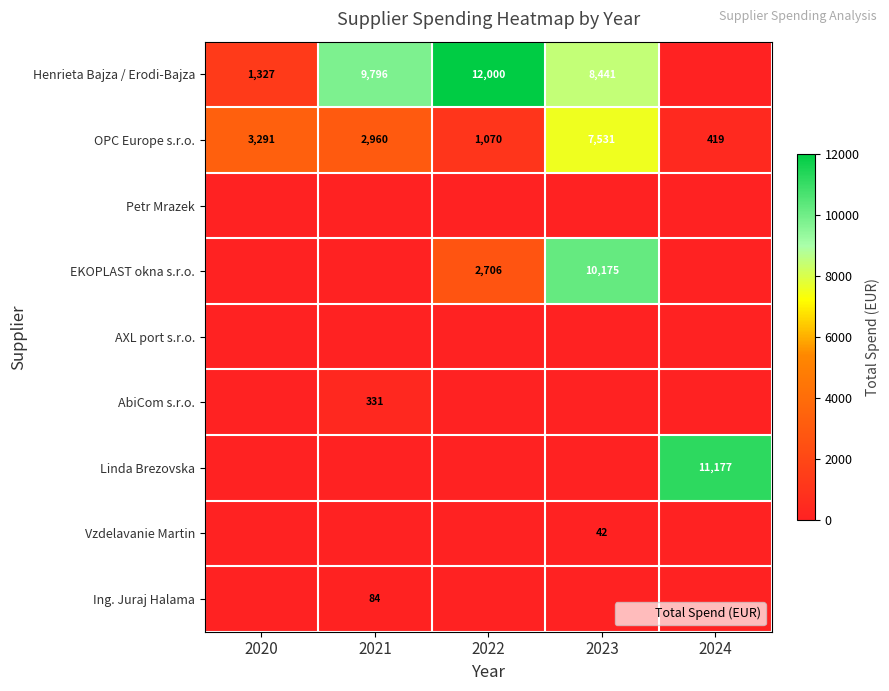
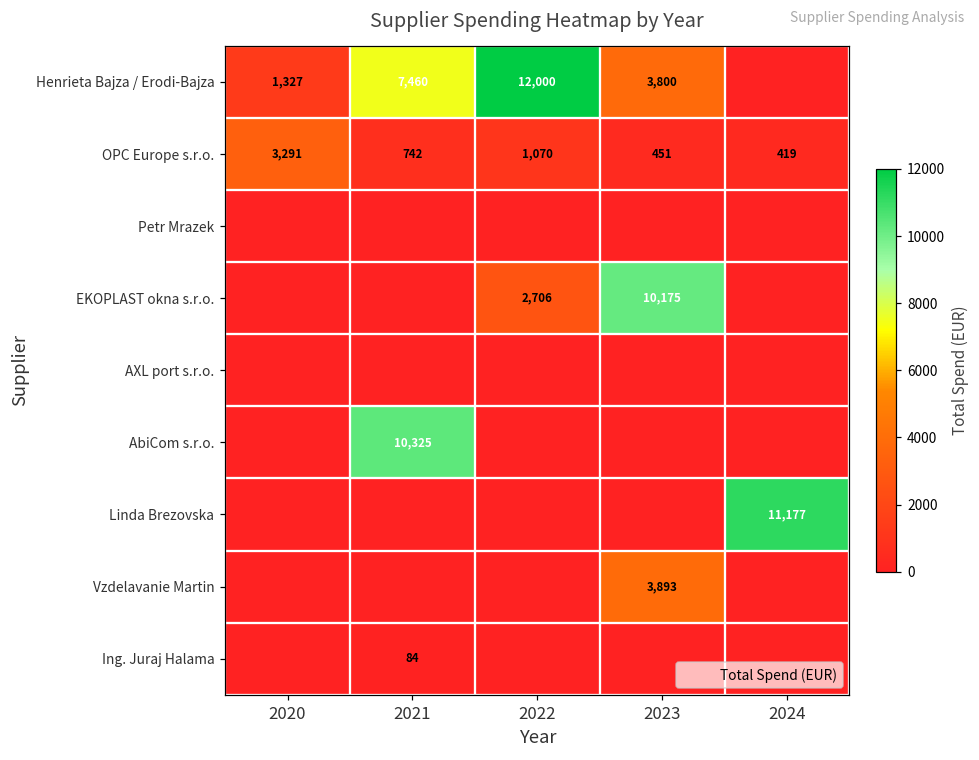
  {
    "Henrieta Bajza / Erodi-Bajza": {
      "2020": "1,327",
-     "2021": "9,796",
+     "2021": "7,460",
      "2022": "12,000",
-     "2023": "8,441"
+     "2023": "3,800"
    },
    "OPC Europe s.r.o.": {
      "2020": "3,291",
-     "2021": "2,960",
+     "2021": "742",
      "2022": "1,070",
-     "2023": "7,531",
+     "2023": "451",
      "2024": "419"
    },
    "EKOPLAST okna s.r.o.": {
      "2022": "2,706",
      "2023": "10,175"
    },
    "AbiCom s.r.o.": {
-     "2021": "331"
+     "2021": "10,325"
    },
    "Linda Brezovska": {
      "2024": "11,177"
    },
    "Vzdelavanie Martin": {
-     "2023": "42"
+     "2023": "3,893"
    },
    "Ing. Juraj Halama": {
      "2021": "84"
    }
  }
